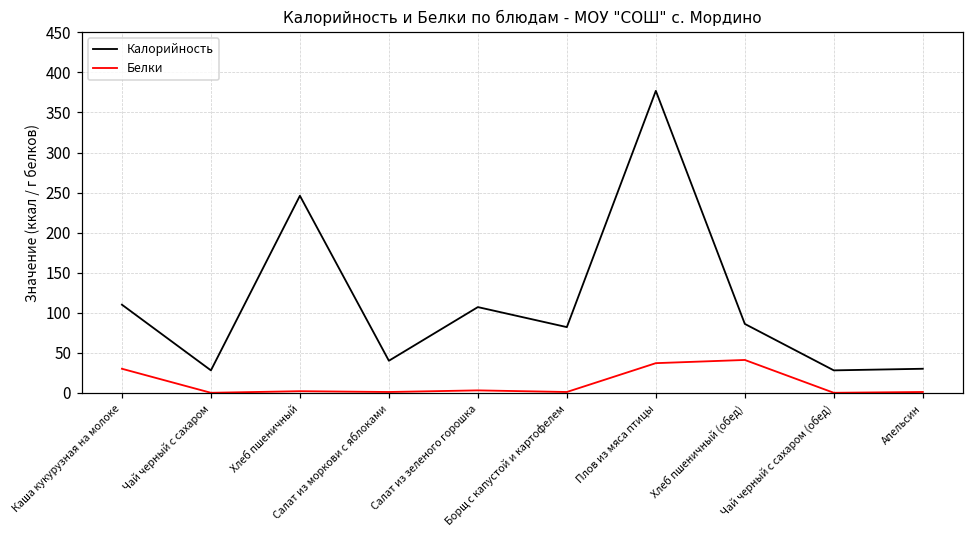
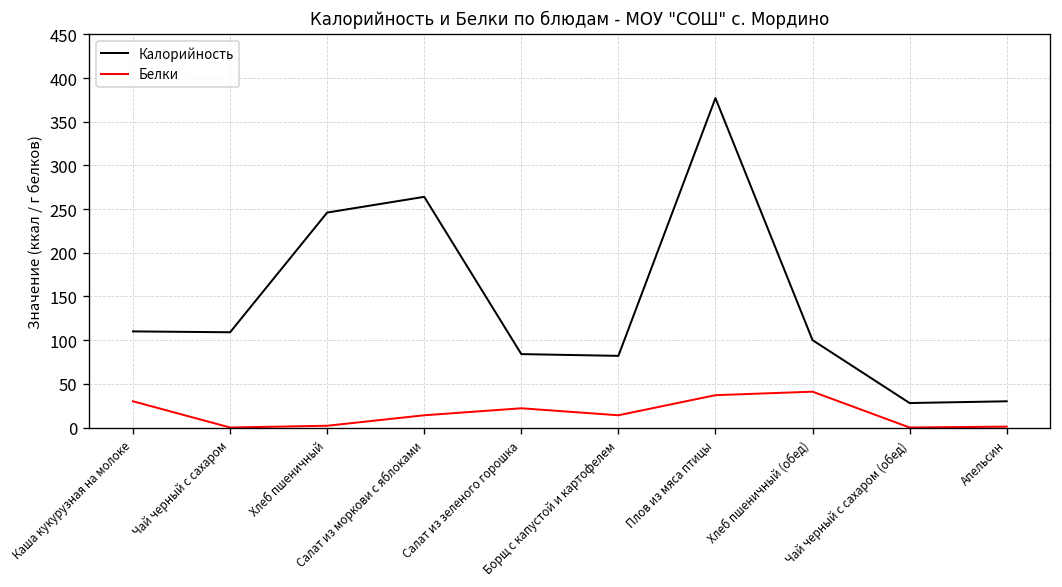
  {
    "Калорийность": {
      "Каша кукурузная на молоке": 110,
-     "Чай черный с сахаром": 30,
+     "Чай черный с сахаром": 110,
      "Хлеб пшеничный": 250,
-     "Салат из моркови с яблоками": 40,
-     "Салат из зеленого горошка": 110,
+     "Салат из моркови с яблоками": 260,
+     "Салат из зеленого горошка": 80,
      "Борщ с капустой и картофелем": 80,
      "Плов из мяса птицы": 380,
-     "Хлеб пшеничный (обед)": 90,
+     "Хлеб пшеничный (обед)": 100,
      "Чай черный с сахаром (обед)": 30,
      "Апельсин": 30
    },
    "Белки": {
      "Каша кукурузная на молоке": 30,
      "Чай черный с сахаром": 0,
      "Хлеб пшеничный": 0,
-     "Салат из моркови с яблоками": 0,
-     "Салат из зеленого горошка": 0,
-     "Борщ с капустой и картофелем": 0,
+     "Салат из моркови с яблоками": 10,
+     "Салат из зеленого горошка": 20,
+     "Борщ с капустой и картофелем": 10,
      "Плов из мяса птицы": 40,
      "Хлеб пшеничный (обед)": 40,
      "Чай черный с сахаром (обед)": 0,
      "Апельсин": 0
    }
  }
